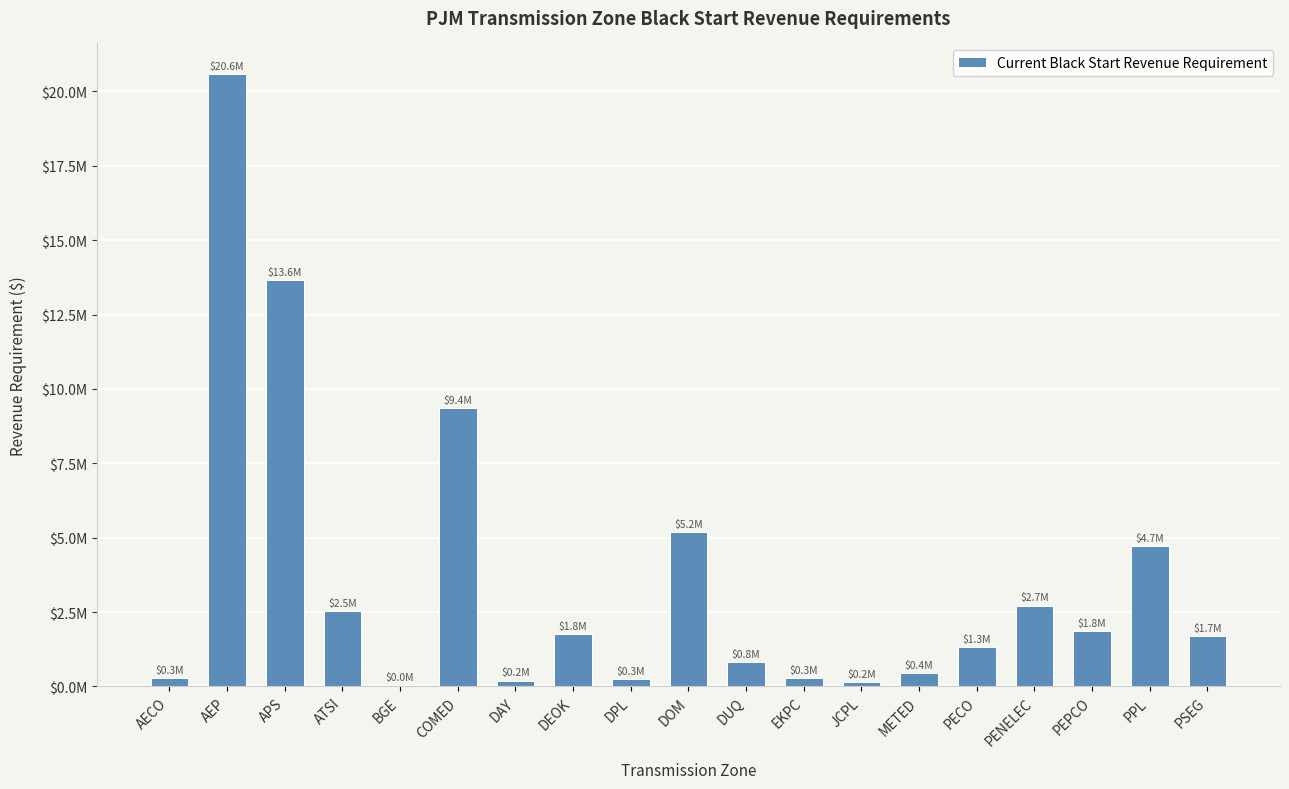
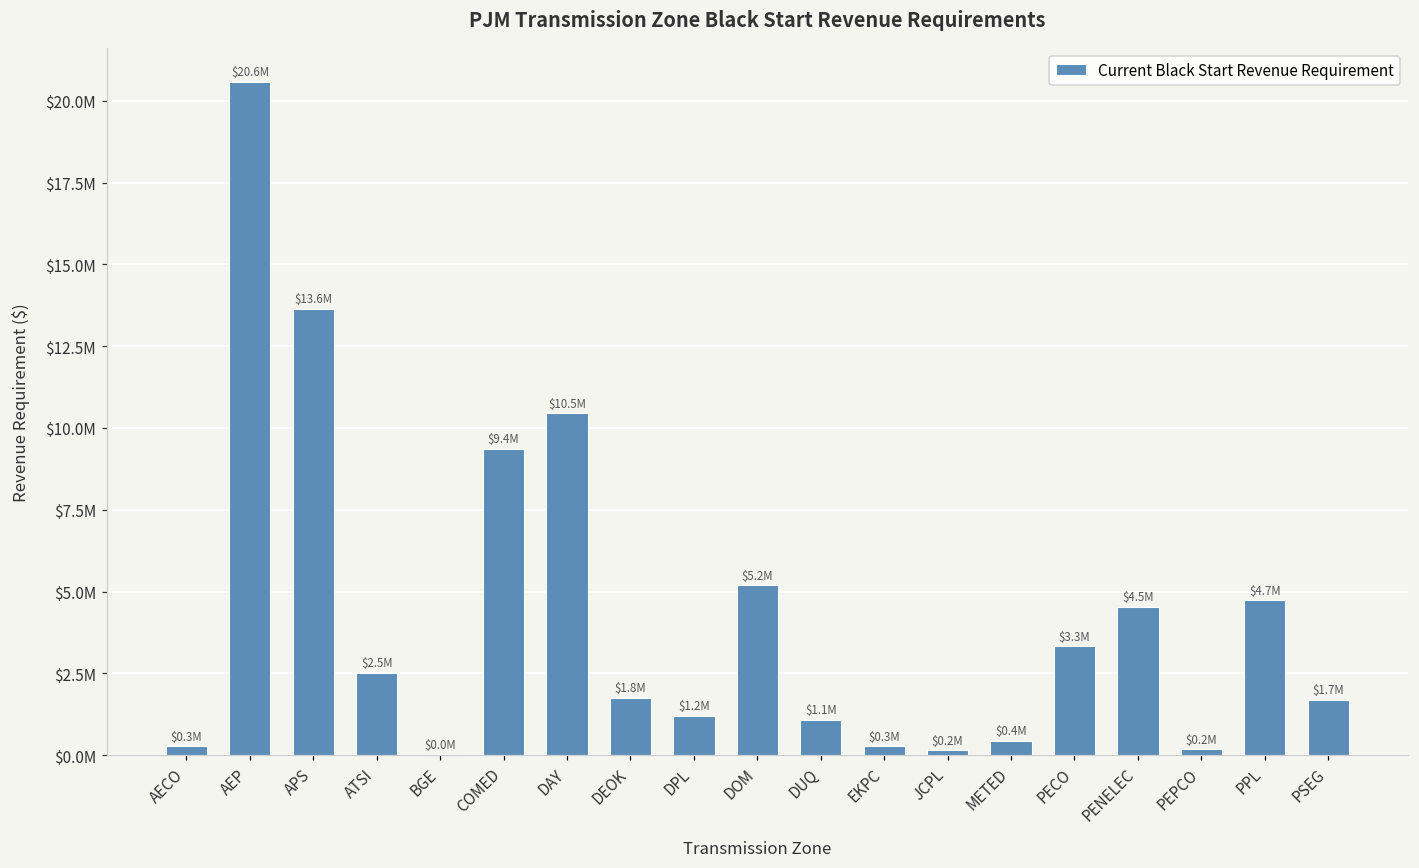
  {
    "AECO": "$0.3M",
    "AEP": "$20.6M",
    "APS": "$13.6M",
    "ATSI": "$2.5M",
    "COMED": "$9.4M",
-   "DAY": "$0.2M",
+   "DAY": "$10.5M",
    "DEOK": "$1.8M",
-   "DPL": "$0.3M",
+   "DPL": "$1.2M",
    "DOM": "$5.2M",
-   "DUQ": "$0.8M",
+   "DUQ": "$1.1M",
    "EKPC": "$0.3M",
    "JCPL": "$0.2M",
    "METED": "$0.4M",
-   "PECO": "$1.3M",
-   "PENELEC": "$2.7M",
-   "PEPCO": "$1.8M",
+   "PECO": "$3.3M",
+   "PENELEC": "$4.5M",
+   "PEPCO": "$0.2M",
    "PPL": "$4.7M",
    "PSEG": "$1.7M"
  }
